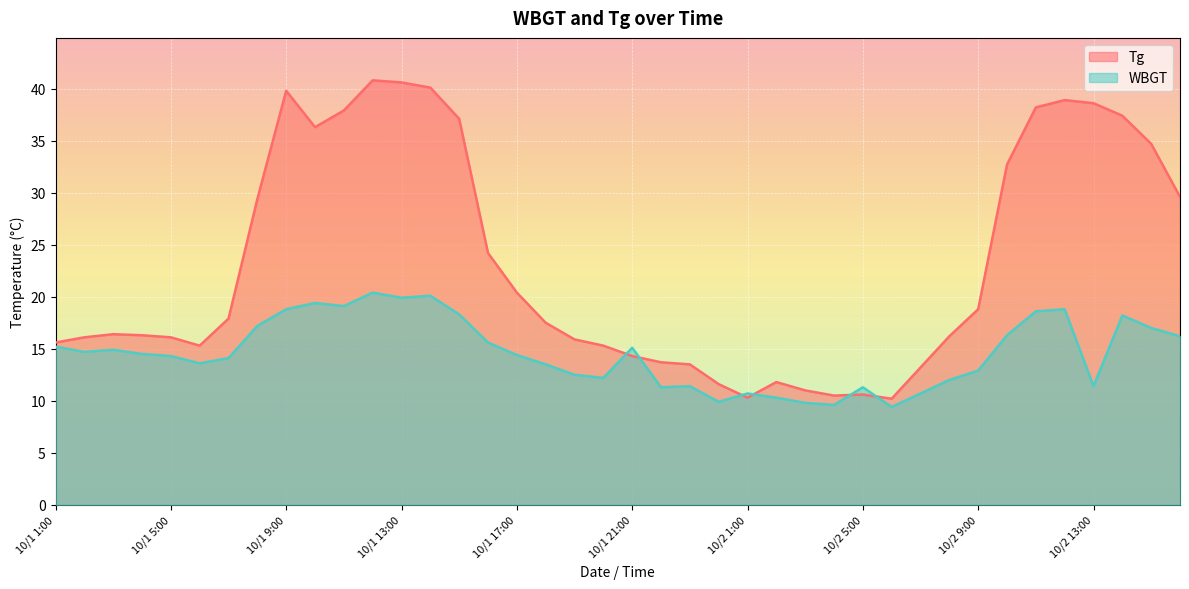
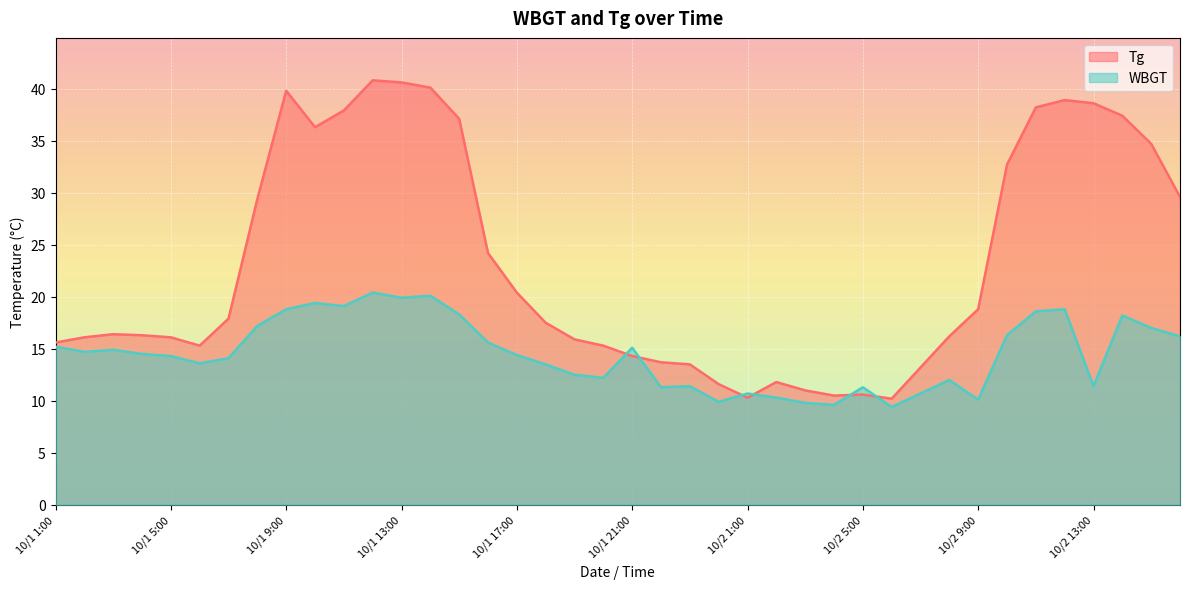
  {
    "Tg": {
      "10/1 1:00": 15.6,
      "10/1 5:00": 16.1,
      "10/1 9:00": 39.8,
      "10/1 13:00": 40.6,
      "10/1 17:00": 20.4,
      "10/1 21:00": 14.3,
      "10/2 1:00": 10.3,
      "10/2 5:00": 10.6,
      "10/2 9:00": 18.8,
      "10/2 13:00": 38.6
    },
    "WBGT": {
      "10/1 1:00": 15.2,
      "10/1 5:00": 14.3,
      "10/1 9:00": 18.8,
      "10/1 13:00": 19.9,
      "10/1 17:00": 14.4,
      "10/1 21:00": 15.1,
      "10/2 1:00": 10.7,
      "10/2 5:00": 11.3,
-     "10/2 9:00": 12.9,
+     "10/2 9:00": 10.1,
      "10/2 13:00": 11.4
    }
  }
